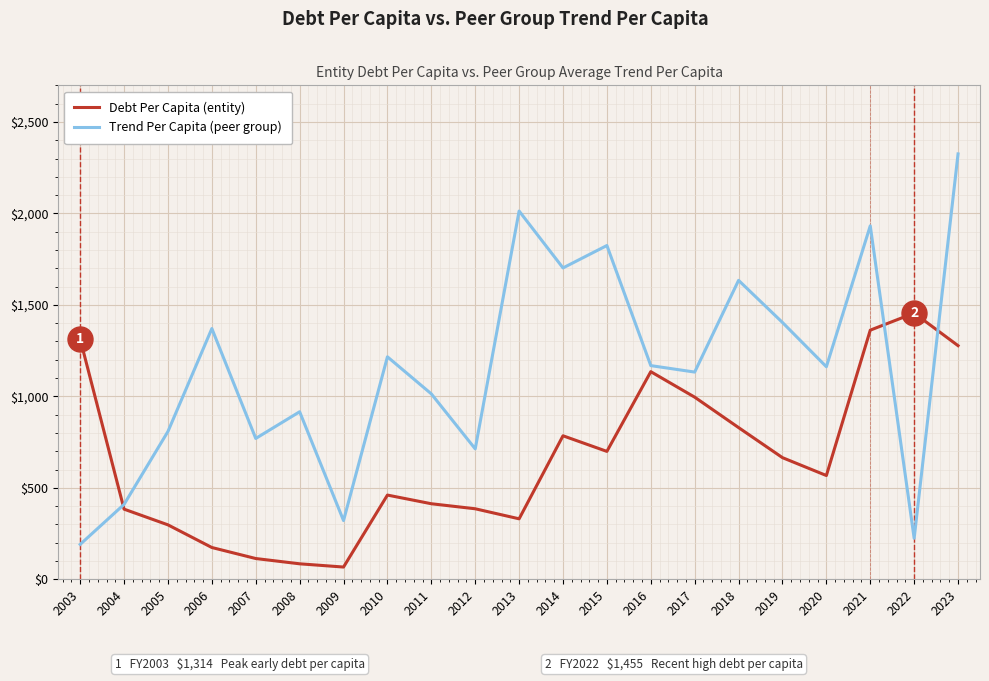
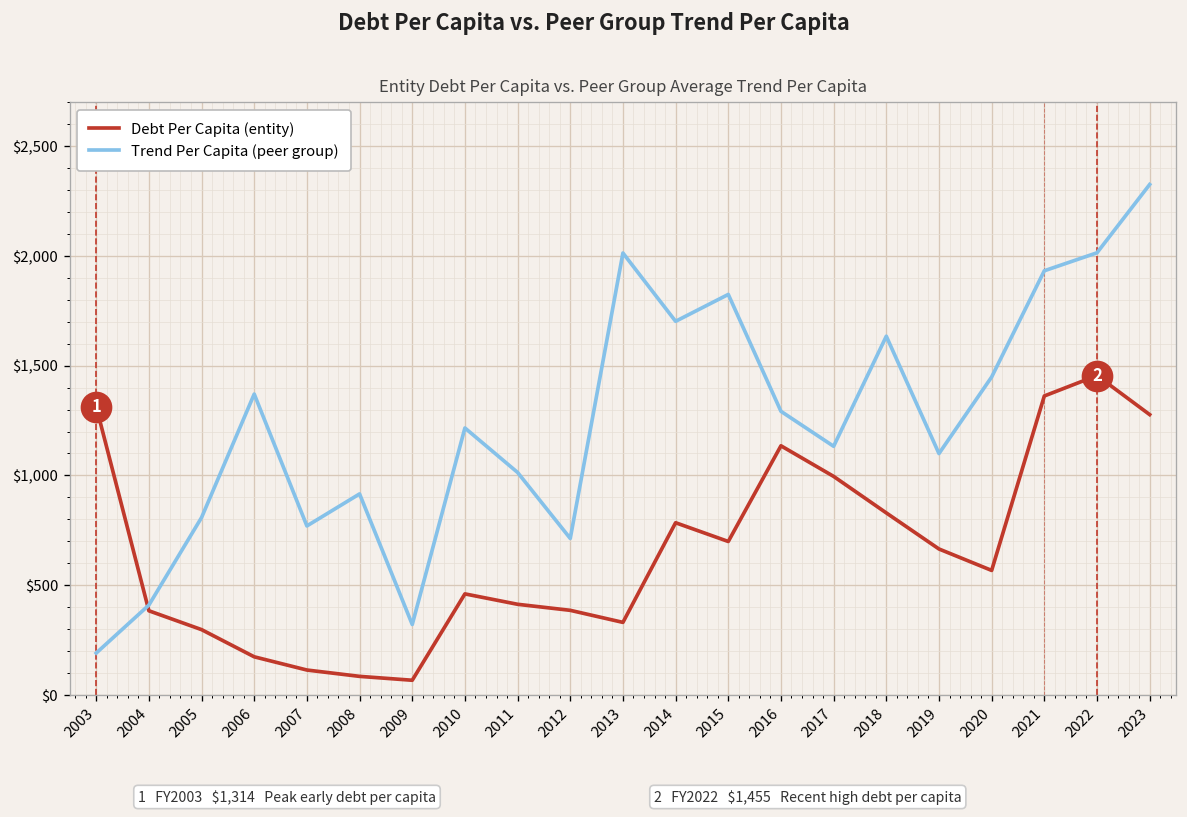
  {
    "Trend Per Capita (peer group)": {
      "2003": "$190",
      "2004": "$410",
      "2005": "$810",
      "2006": "$1,370",
      "2007": "$770",
      "2008": "$920",
      "2009": "$320",
      "2010": "$1,220",
      "2011": "$1,010",
      "2012": "$710",
      "2013": "$2,010",
      "2014": "$1,700",
      "2015": "$1,820",
-     "2016": "$1,170",
+     "2016": "$1,290",
      "2017": "$1,130",
      "2018": "$1,630",
-     "2019": "$1,400",
-     "2020": "$1,160",
+     "2019": "$1,100",
+     "2020": "$1,450",
      "2021": "$1,930",
-     "2022": "$220",
+     "2022": "$2,010",
      "2023": "$2,330"
    }
  }
